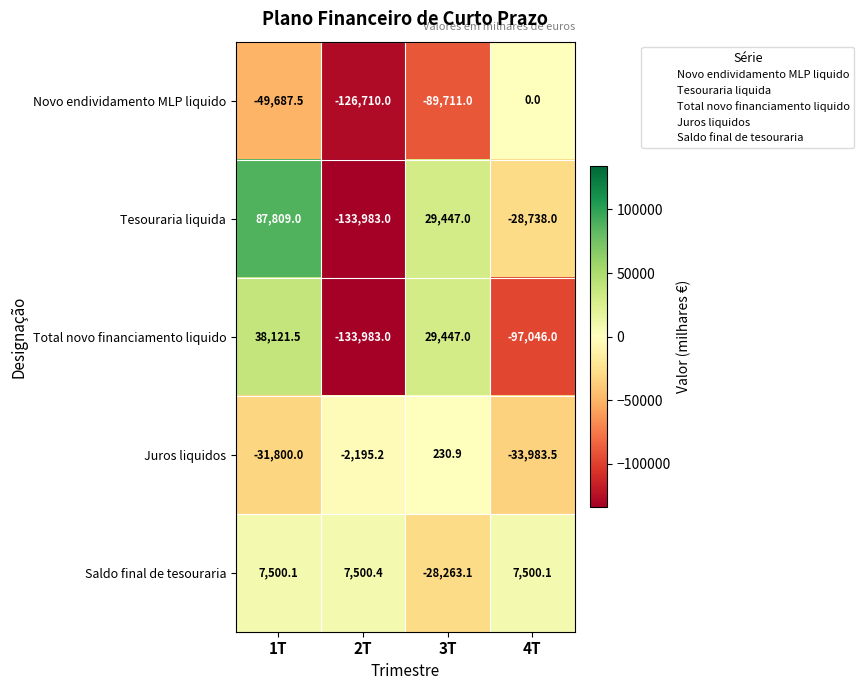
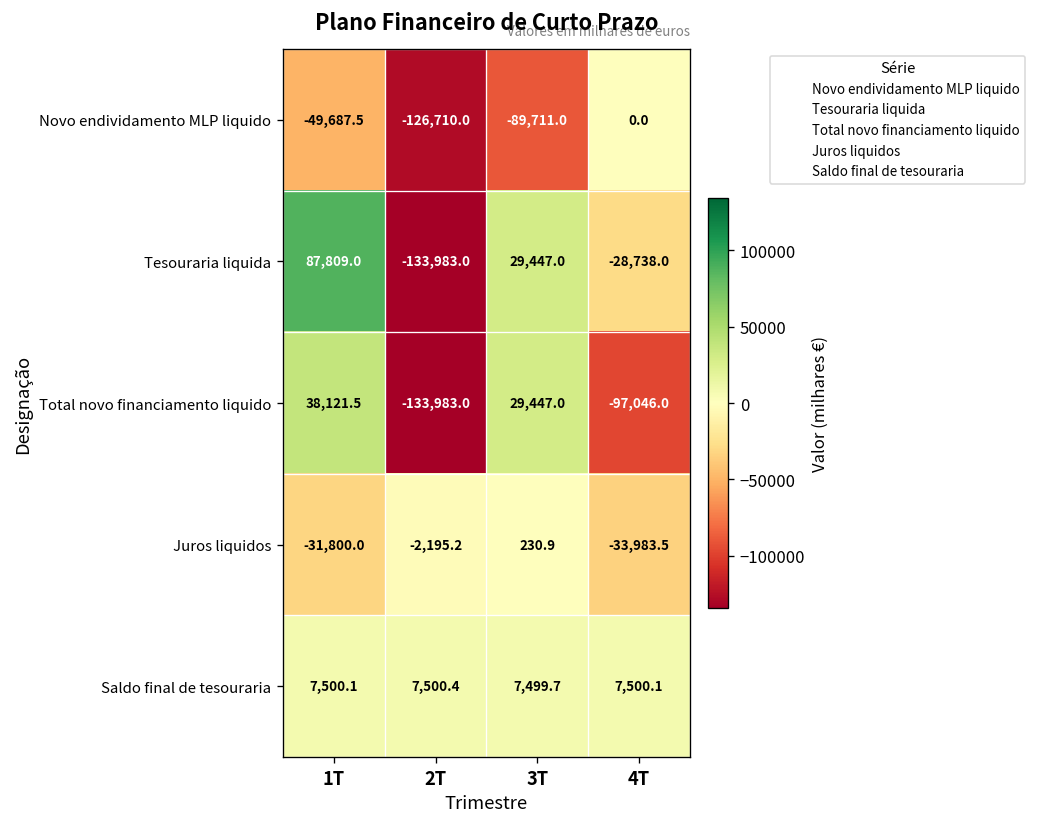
  {
    "Novo endividamento MLP liquido": {
      "1T": "-49,687.5",
      "2T": "-126,710.0",
      "3T": "-89,711.0",
      "4T": "0.0"
    },
    "Tesouraria liquida": {
      "1T": "87,809.0",
      "2T": "-133,983.0",
      "3T": "29,447.0",
      "4T": "-28,738.0"
    },
    "Total novo financiamento liquido": {
      "1T": "38,121.5",
      "2T": "-133,983.0",
      "3T": "29,447.0",
      "4T": "-97,046.0"
    },
    "Juros liquidos": {
      "1T": "-31,800.0",
      "2T": "-2,195.2",
      "3T": "230.9",
      "4T": "-33,983.5"
    },
    "Saldo final de tesouraria": {
      "1T": "7,500.1",
      "2T": "7,500.4",
-     "3T": "-28,263.1",
+     "3T": "7,499.7",
      "4T": "7,500.1"
    }
  }
